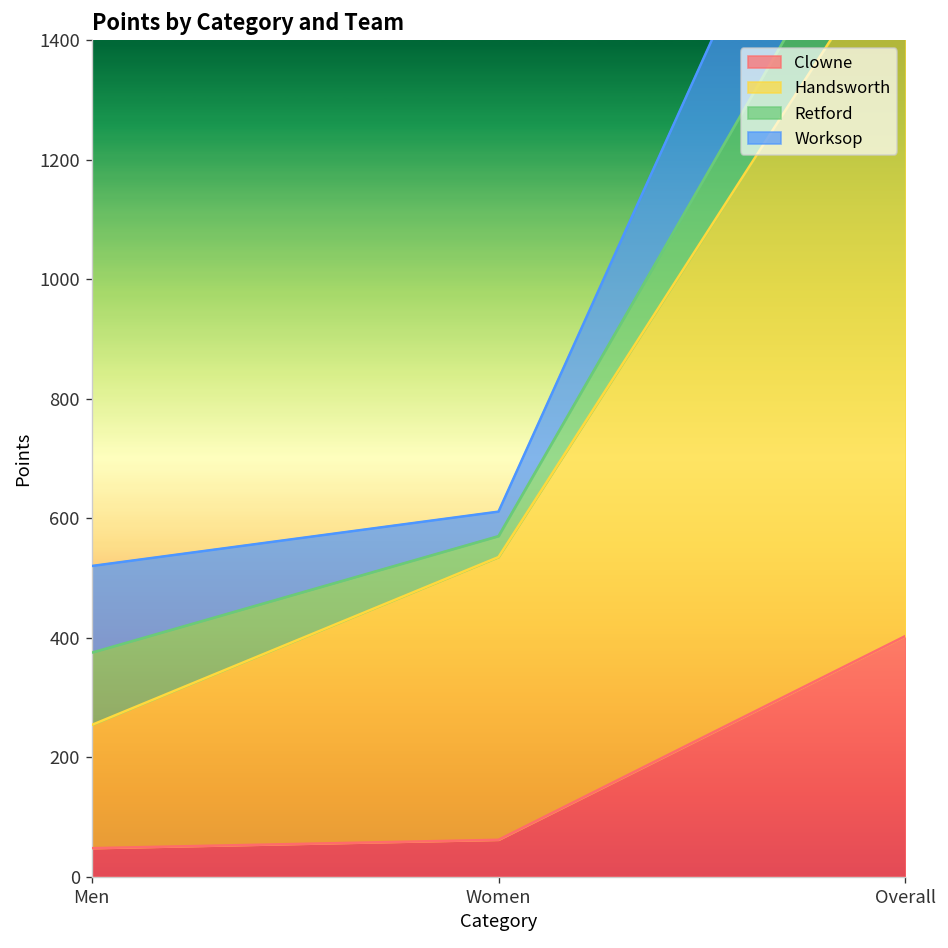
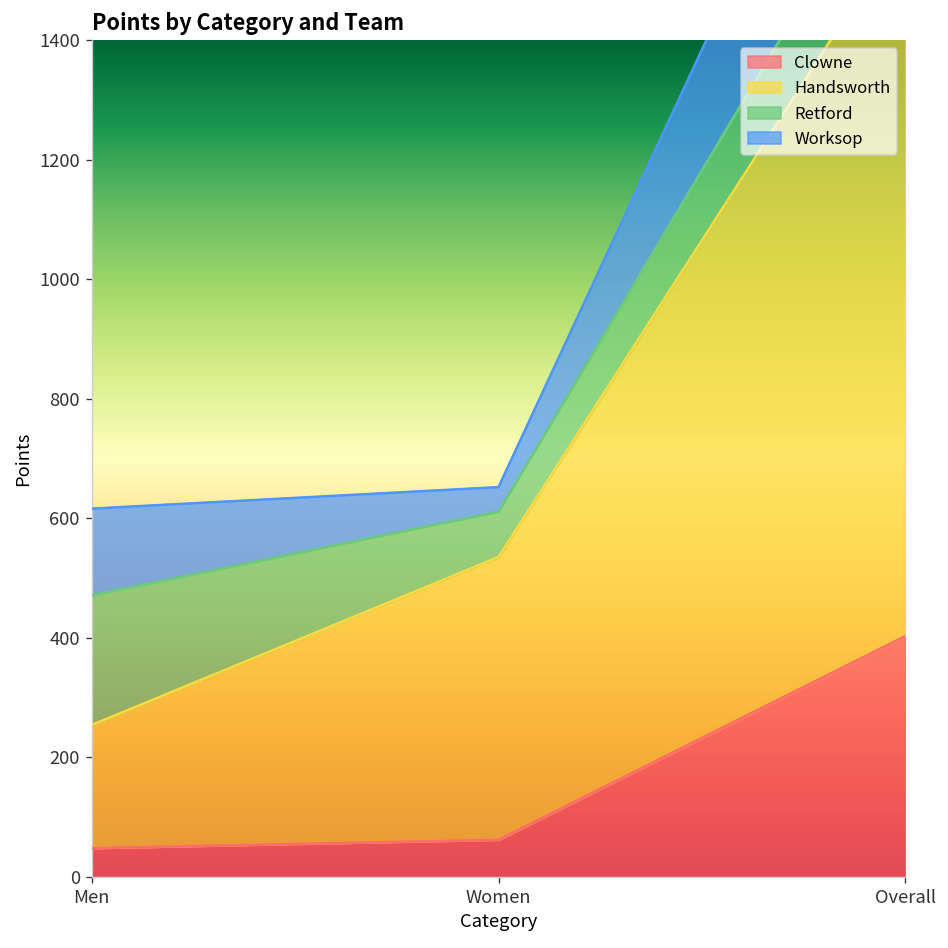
  {
    "Clowne": {
      "Men": 50,
      "Women": 60,
      "Overall": 400
    },
    "Handsworth": {
      "Men": 210,
      "Women": 470
    },
    "Retford": {
-     "Men": 120,
-     "Women": 40
+     "Men": 220,
+     "Women": 80
    },
    "Worksop": {
      "Men": 150,
      "Women": 40
    }
  }
